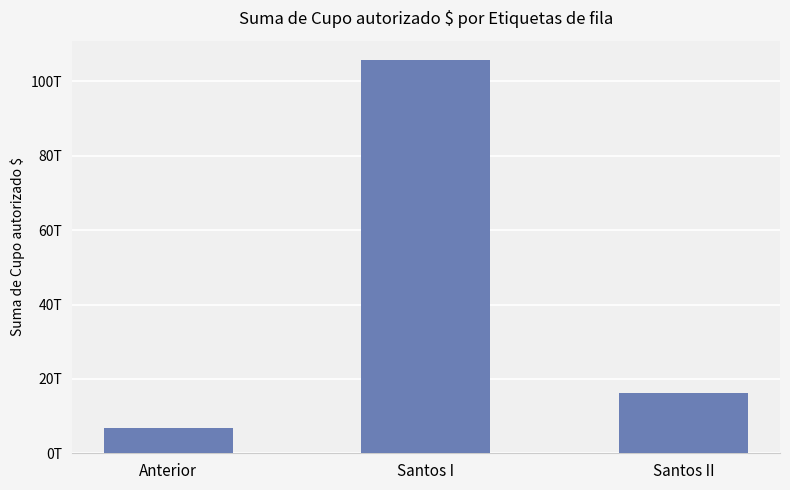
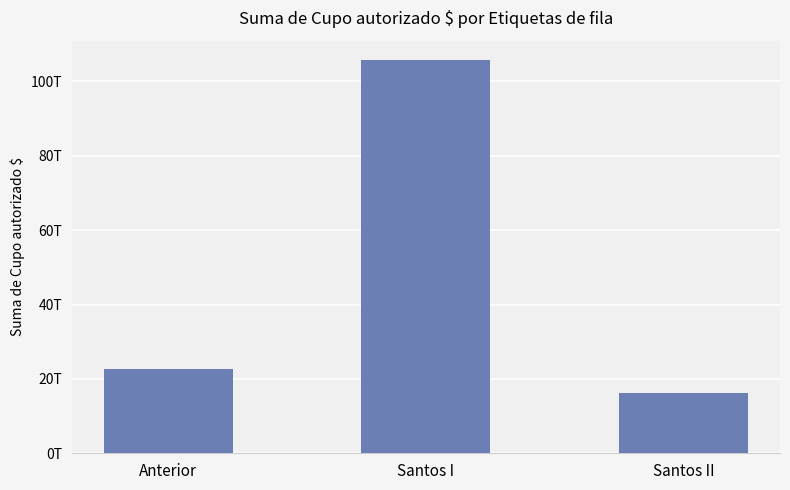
  {
-   "Anterior": "7T",
+   "Anterior": "23T",
    "Santos I": "106T",
    "Santos II": "16T"
  }
